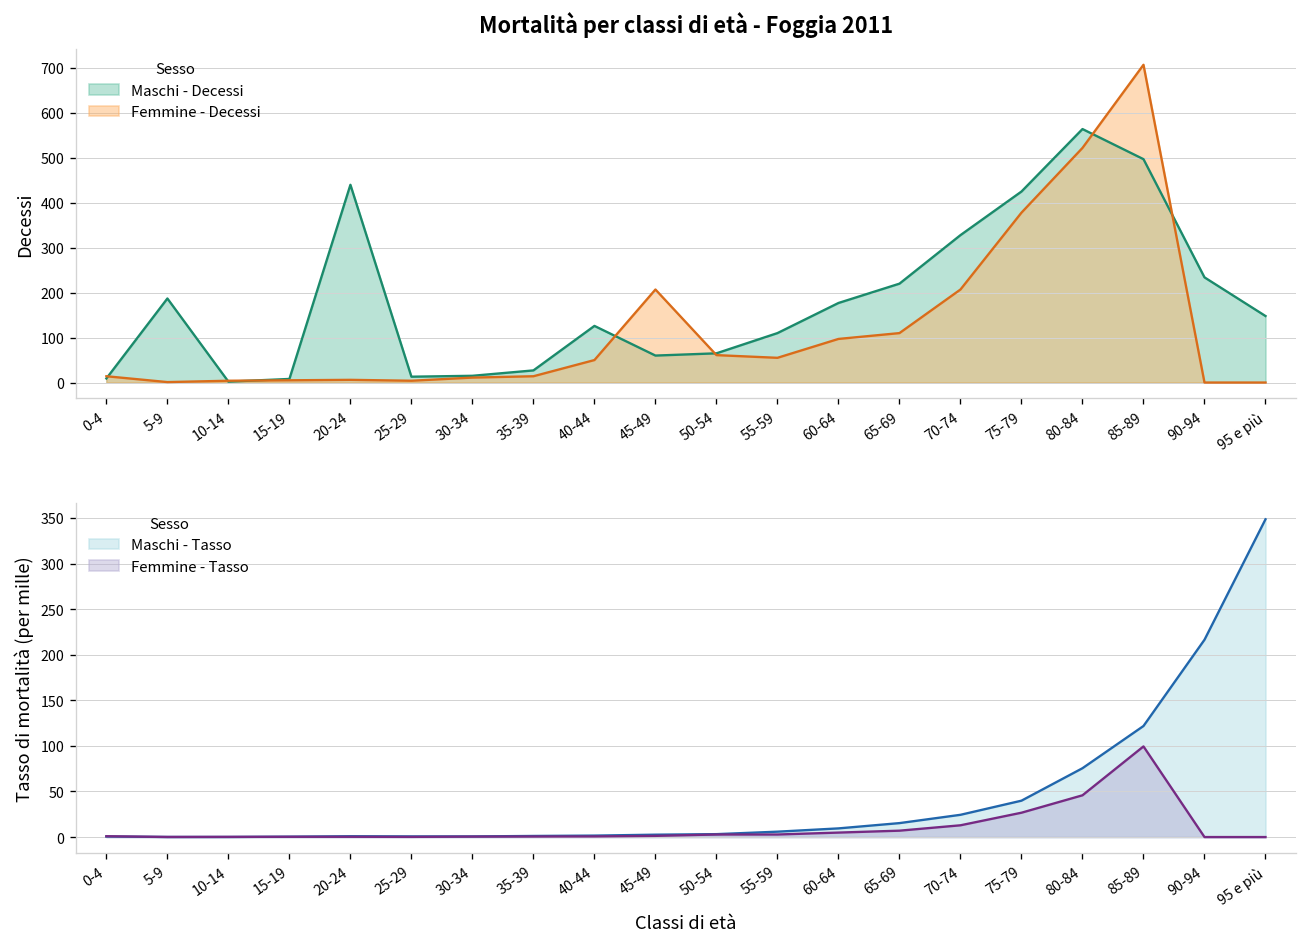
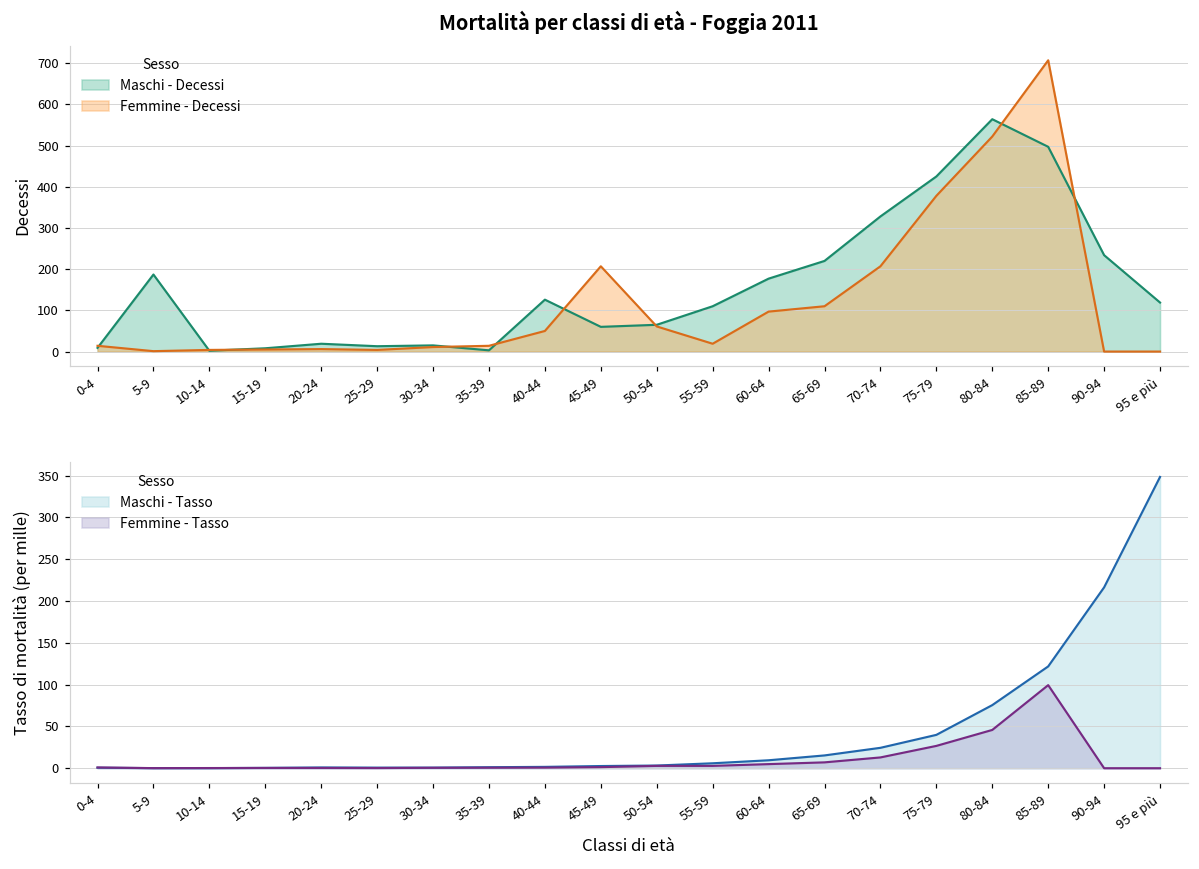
  {
    "Mortalità per classi di età - Foggia 2011": {
      "Maschi - Decessi": {
        "5-9": 190,
-       "20-24": 440,
+       "20-24": 20,
        "25-29": 10,
-       "35-39": 30,
+       "35-39": 0,
        "40-44": 130,
        "45-49": 60,
        "55-59": 110,
        "60-64": 180,
        "65-69": 220,
        "70-74": 330,
        "75-79": 430,
        "80-84": 560,
        "85-89": 500,
        "90-94": 230,
-       "95 e più": 150
+       "95 e più": 120
      },
      "Femmine - Decessi": {
        "5-9": 0,
        "20-24": 10,
        "25-29": 0,
        "35-39": 10,
        "40-44": 50,
        "45-49": 210,
-       "55-59": 60,
+       "55-59": 20,
        "60-64": 100,
        "65-69": 110,
        "70-74": 210,
        "75-79": 380,
        "80-84": 520,
        "85-89": 710,
        "90-94": 0,
        "95 e più": 0
      }
    }
  }
